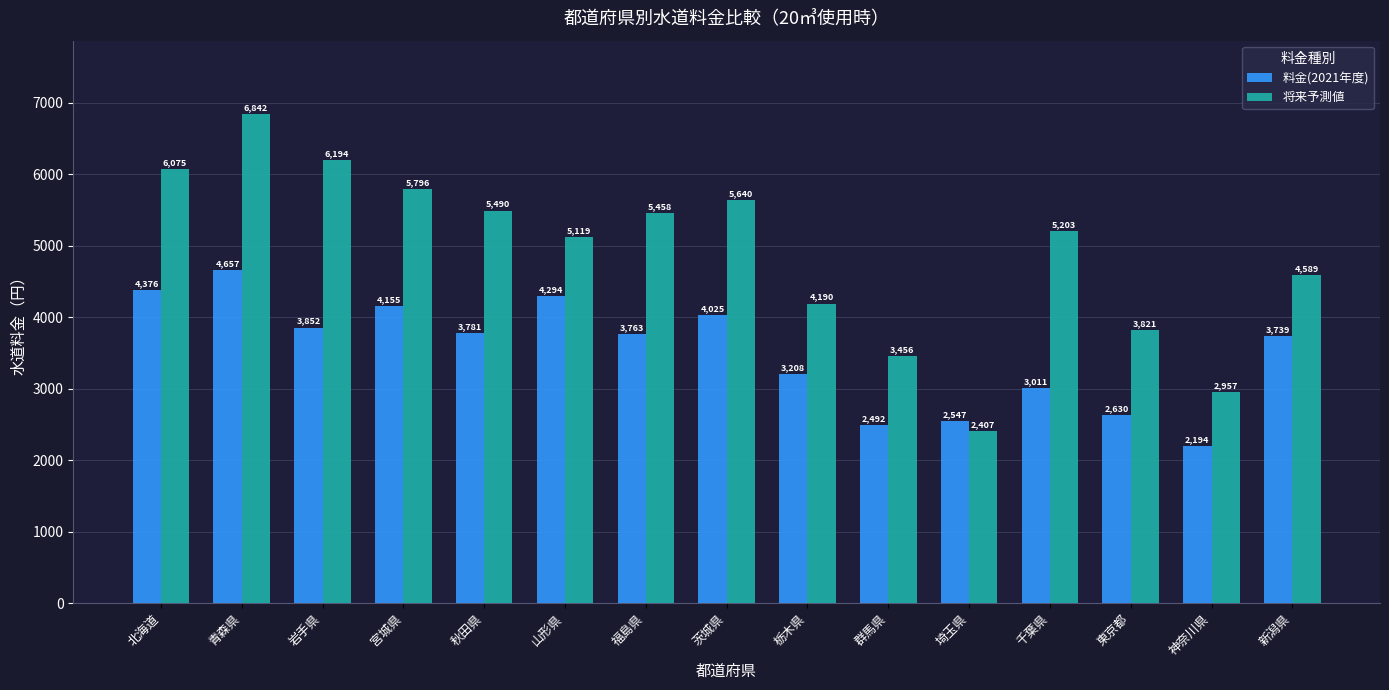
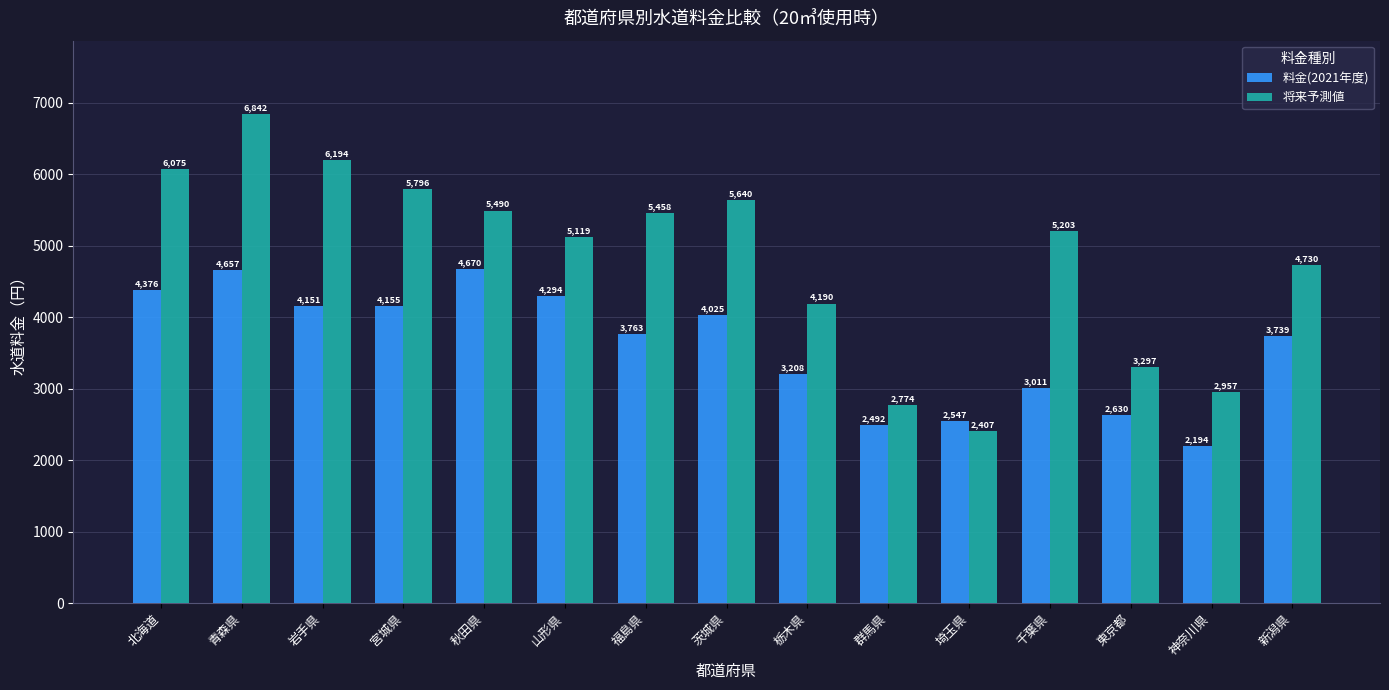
  {
    "料金(2021年度)": {
      "北海道": "4,376",
      "青森県": "4,657",
-     "岩手県": "3,852",
+     "岩手県": "4,151",
      "宮城県": "4,155",
-     "秋田県": "3,781",
+     "秋田県": "4,670",
      "山形県": "4,294",
      "福島県": "3,763",
      "茨城県": "4,025",
      "栃木県": "3,208",
      "群馬県": "2,492",
      "埼玉県": "2,547",
      "千葉県": "3,011",
      "東京都": "2,630",
      "神奈川県": "2,194",
      "新潟県": "3,739"
    },
    "将来予測値": {
      "北海道": "6,075",
      "青森県": "6,842",
      "岩手県": "6,194",
      "宮城県": "5,796",
      "秋田県": "5,490",
      "山形県": "5,119",
      "福島県": "5,458",
      "茨城県": "5,640",
      "栃木県": "4,190",
-     "群馬県": "3,456",
+     "群馬県": "2,774",
      "埼玉県": "2,407",
      "千葉県": "5,203",
-     "東京都": "3,821",
+     "東京都": "3,297",
      "神奈川県": "2,957",
-     "新潟県": "4,589"
+     "新潟県": "4,730"
    }
  }
